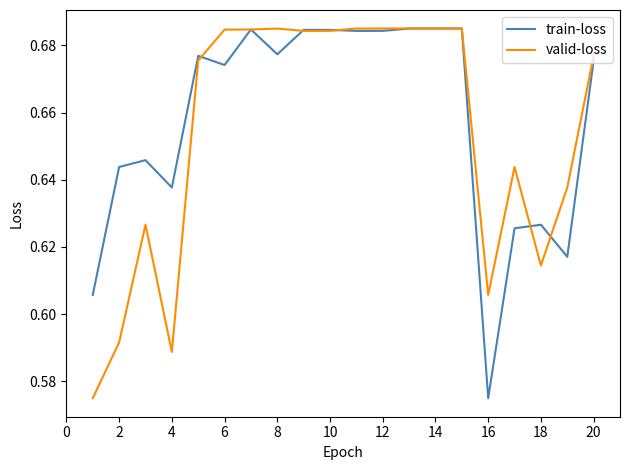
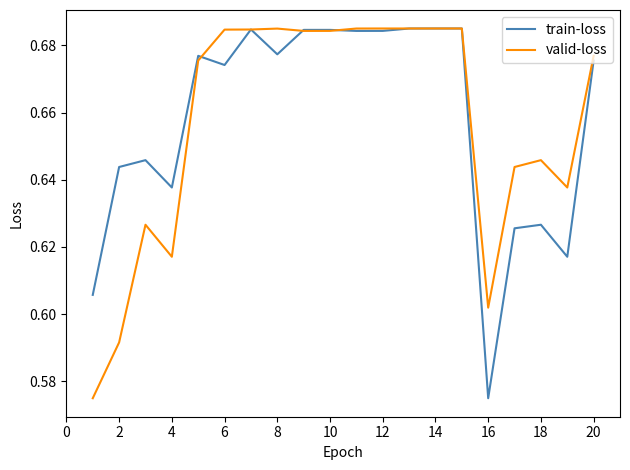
  {
    "train-loss": {
      "2": 0.644,
      "4": 0.638,
      "6": 0.674,
      "8": 0.677,
      "16": 0.575,
      "18": 0.627
    },
    "valid-loss": {
      "2": 0.592,
-     "4": 0.589,
+     "4": 0.617,
      "6": 0.685,
      "8": 0.685,
-     "16": 0.606,
-     "18": 0.614
+     "16": 0.602,
+     "18": 0.646
    }
  }
